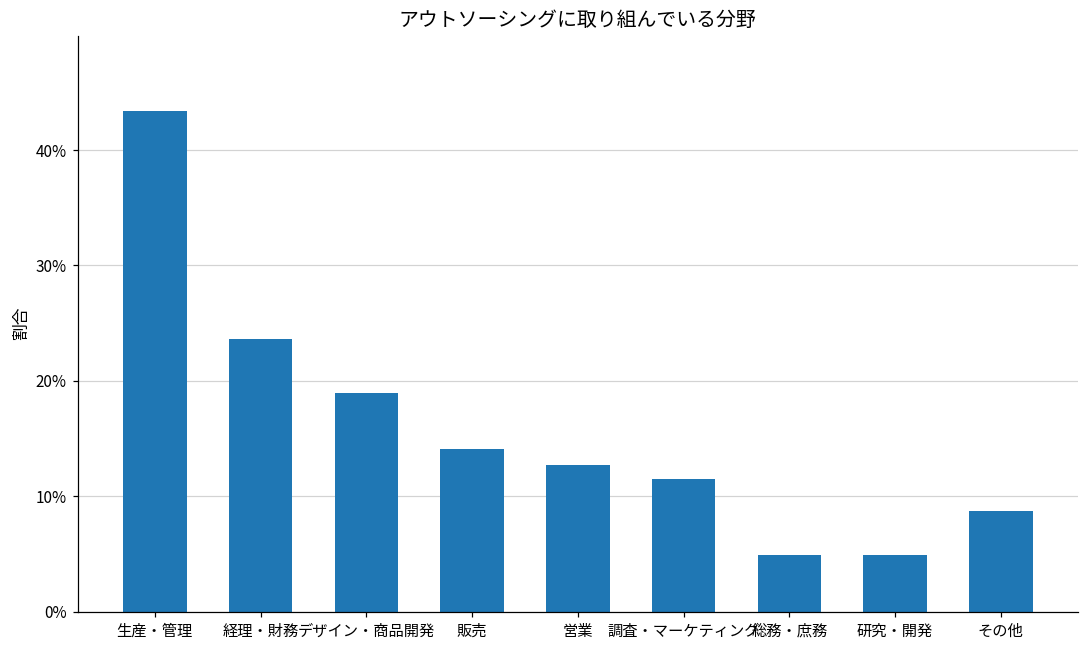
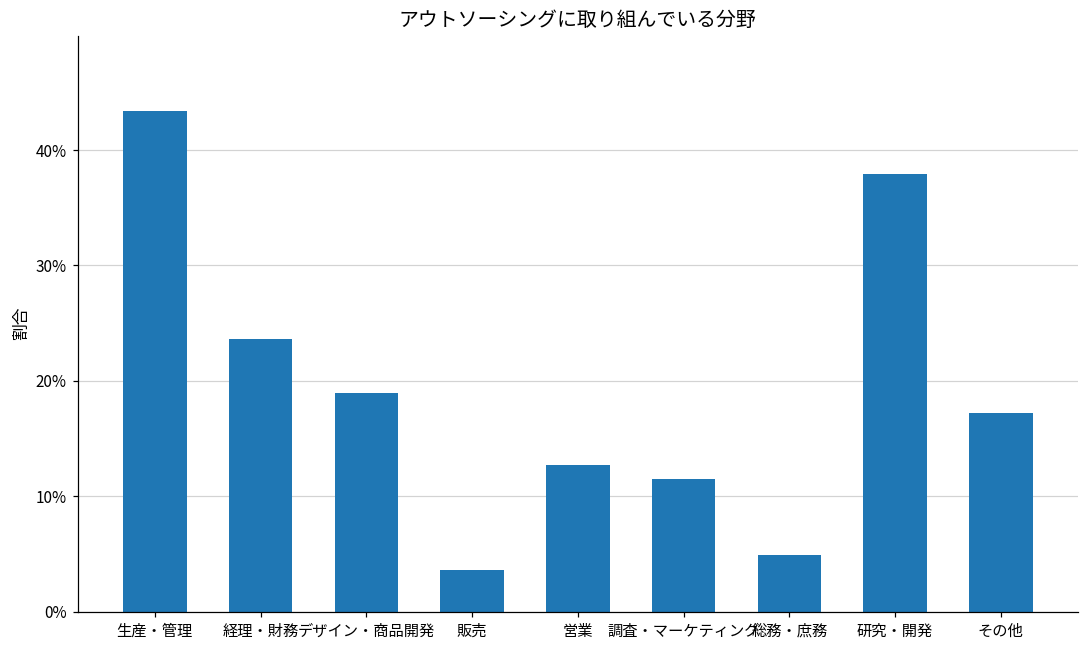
  {
    "生産・管理": "43.4%",
    "経理・財務": "23.6%",
    "デザイン・商品開発": "19.0%",
-   "販売": "14.1%",
+   "販売": "3.6%",
    "営業": "12.7%",
    "調査・マーケティング": "11.5%",
    "総務・庶務": "4.9%",
-   "研究・開発": "4.9%",
-   "その他": "8.7%"
+   "研究・開発": "37.9%",
+   "その他": "17.2%"
  }
